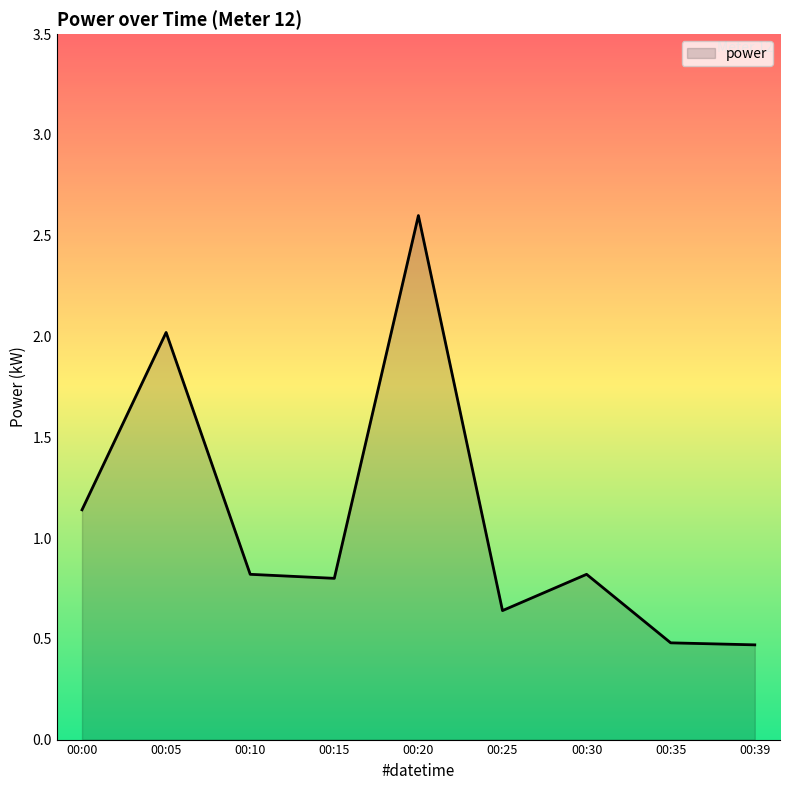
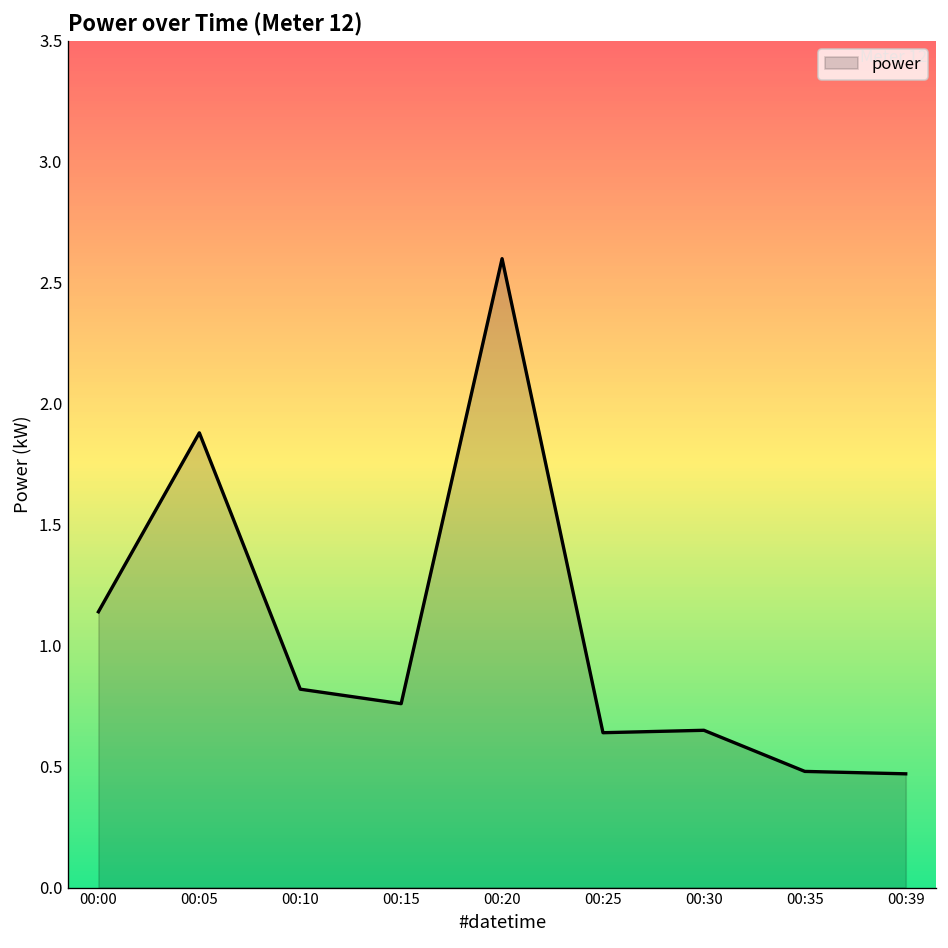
  {
    "00:00": 1.14,
-   "00:05": 2.02,
+   "00:05": 1.88,
    "00:10": 0.82,
-   "00:15": 0.80,
+   "00:15": 0.76,
    "00:20": 2.60,
    "00:25": 0.64,
-   "00:30": 0.82,
+   "00:30": 0.65,
    "00:35": 0.48,
    "00:39": 0.47
  }
